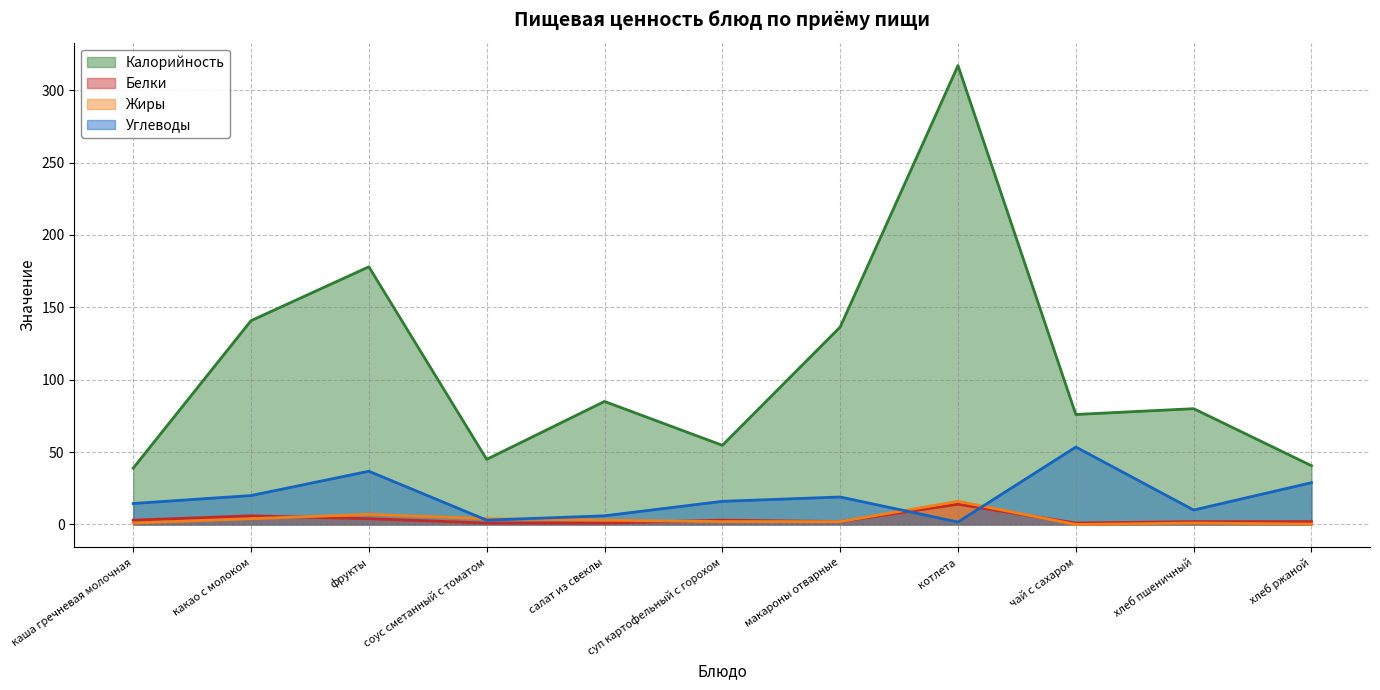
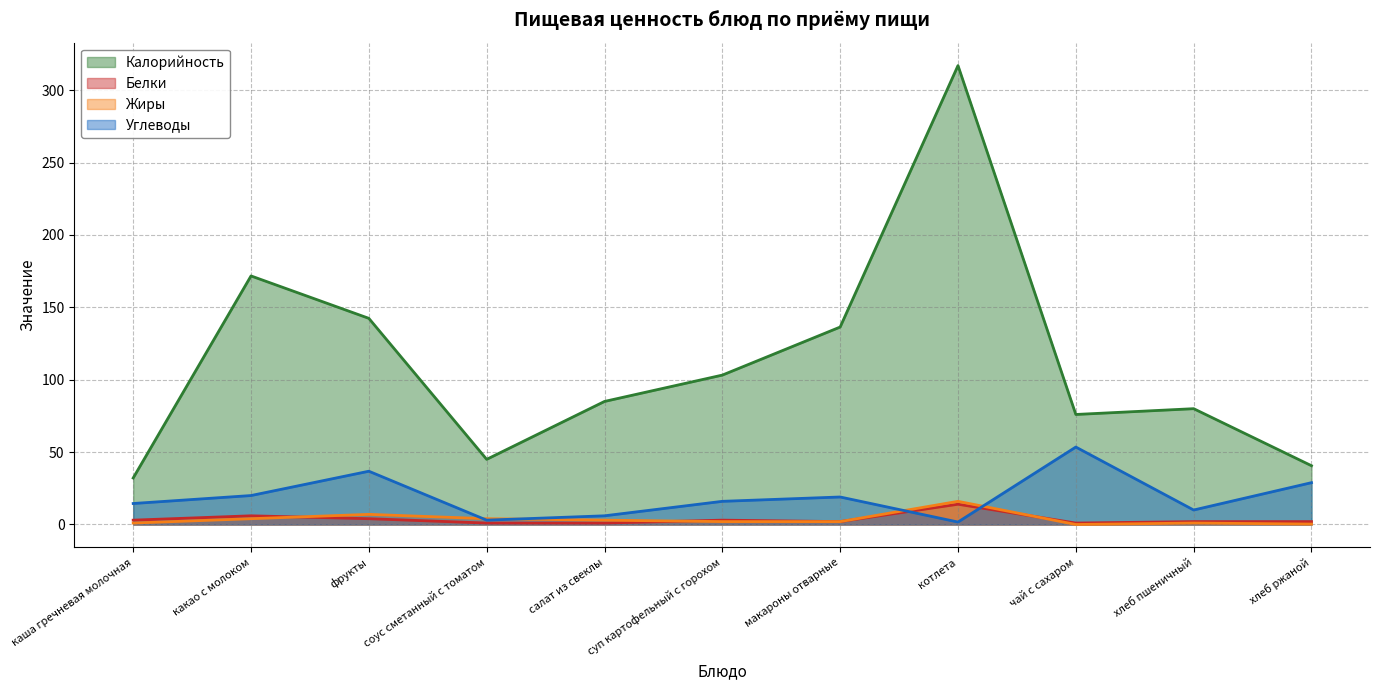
  {
    "Калорийность": {
-     "каша гречневая молочная": 39,
-     "какао с молоком": 141,
-     "фрукты": 178,
+     "каша гречневая молочная": 32,
+     "какао с молоком": 172,
+     "фрукты": 142,
      "соус сметанный с томатом": 45,
      "салат из свеклы": 85,
-     "суп картофельный с горохом": 55,
+     "суп картофельный с горохом": 103,
      "макароны отварные": 136,
      "котлета": 317,
      "чай с сахаром": 76,
      "хлеб пшеничный": 80,
      "хлеб ржаной": 41
    },
    "Белки": {
      "каша гречневая молочная": 3,
      "какао с молоком": 6,
      "фрукты": 4,
      "соус сметанный с томатом": 1,
      "салат из свеклы": 1,
      "котлета": 14
    },
    "Жиры": {
      "каша гречневая молочная": 1,
      "какао с молоком": 4,
      "фрукты": 7,
      "салат из свеклы": 3,
      "котлета": 16
    },
    "Углеводы": {
      "каша гречневая молочная": 15,
      "какао с молоком": 20,
      "фрукты": 37,
      "салат из свеклы": 6,
      "суп картофельный с горохом": 16,
      "макароны отварные": 19,
      "котлета": 2,
      "чай с сахаром": 54,
      "хлеб пшеничный": 10,
      "хлеб ржаной": 29
    }
  }
